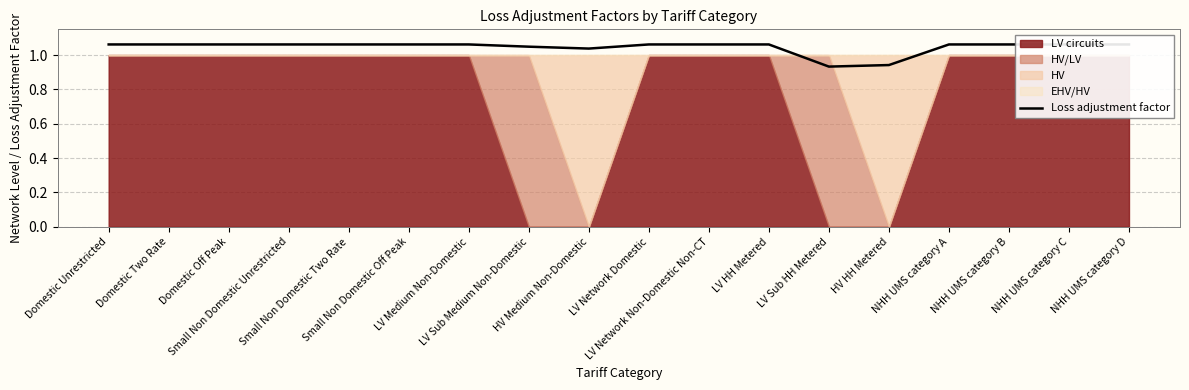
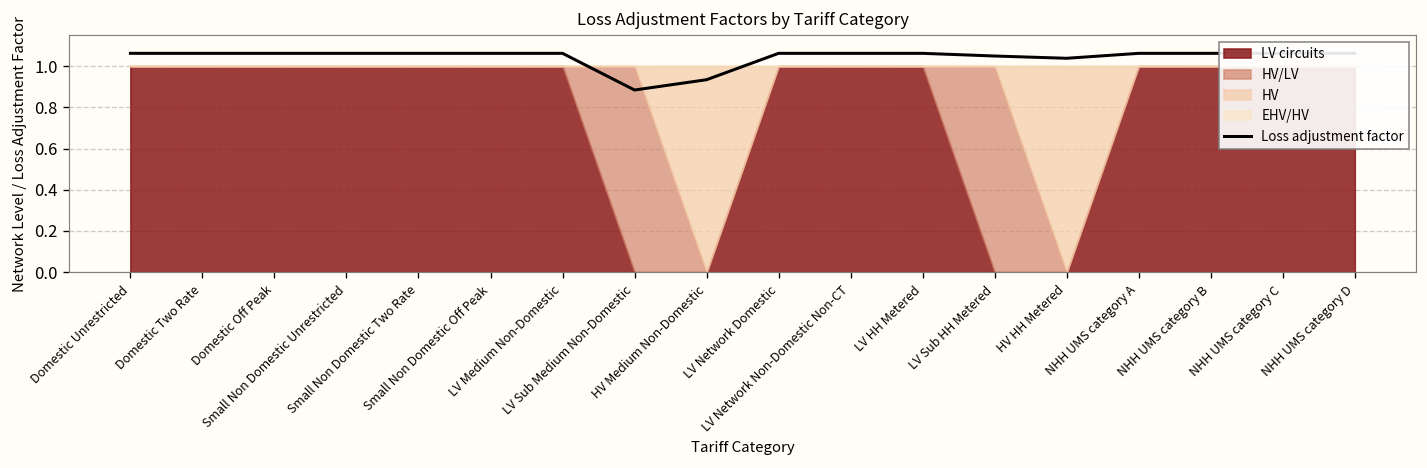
  {
    "Loss adjustment factor": {
      "Domestic Unrestricted": 1.06,
      "Domestic Two Rate": 1.06,
      "Domestic Off Peak": 1.06,
      "Small Non Domestic Unrestricted": 1.06,
      "Small Non Domestic Two Rate": 1.06,
      "Small Non Domestic Off Peak": 1.06,
      "LV Medium Non-Domestic": 1.06,
-     "LV Sub Medium Non-Domestic": 1.05,
-     "HV Medium Non-Domestic": 1.04,
+     "LV Sub Medium Non-Domestic": 0.88,
+     "HV Medium Non-Domestic": 0.93,
      "LV Network Domestic": 1.06,
      "LV Network Non-Domestic Non-CT": 1.06,
      "LV HH Metered": 1.06,
-     "LV Sub HH Metered": 0.93,
-     "HV HH Metered": 0.94,
+     "LV Sub HH Metered": 1.05,
+     "HV HH Metered": 1.04,
      "NHH UMS category A": 1.06,
      "NHH UMS category B": 1.06
    },
    "LV circuits": {
      "LV Sub Medium Non-Domestic": 0.00,
      "LV Sub HH Metered": 0.00
    }
  }
